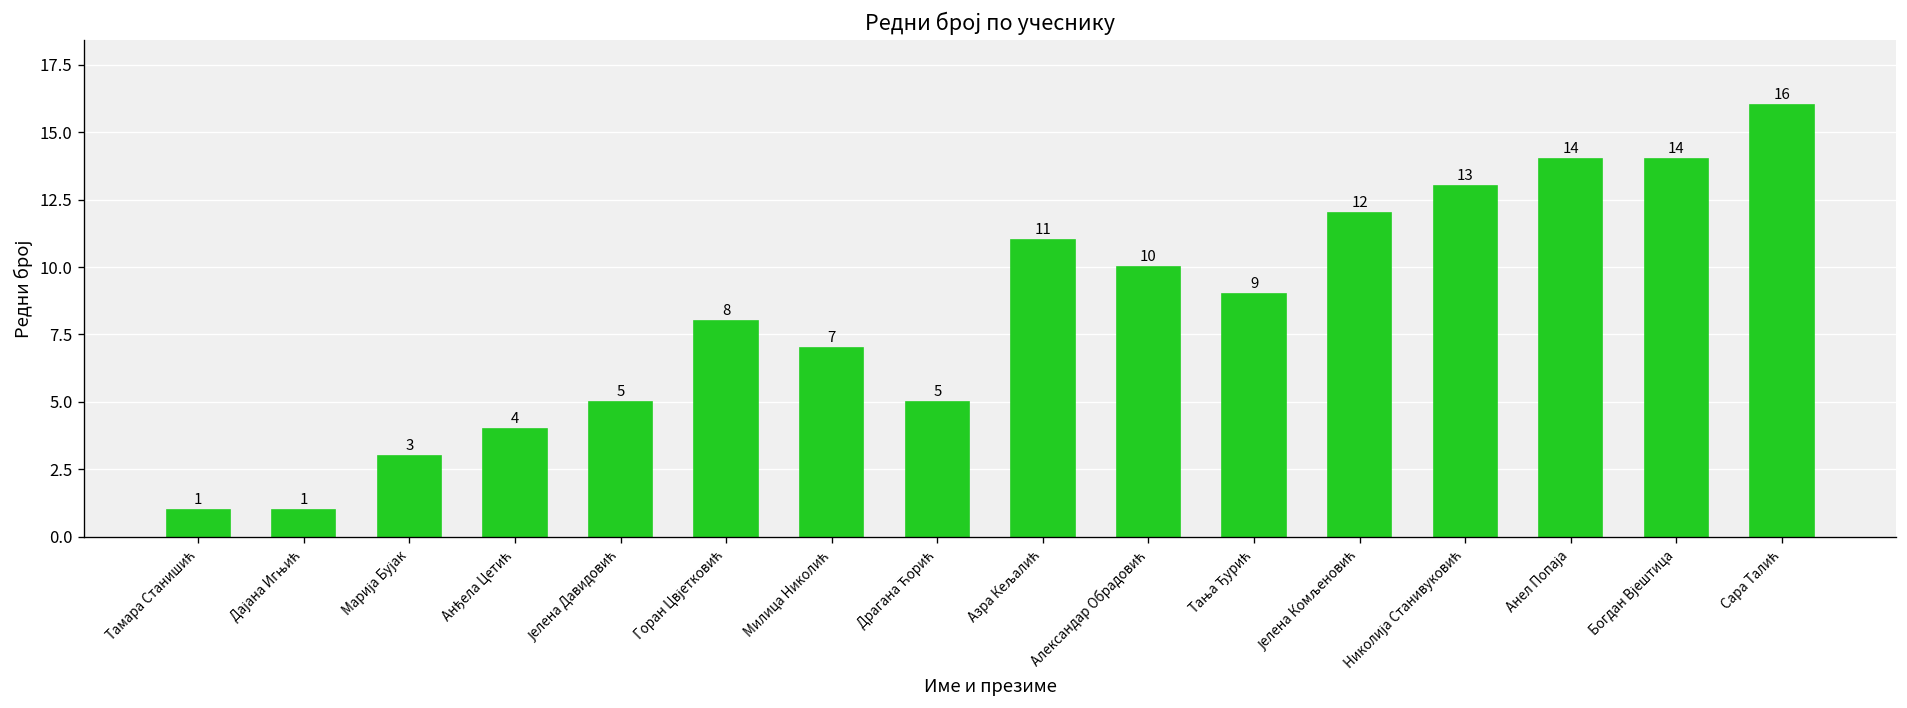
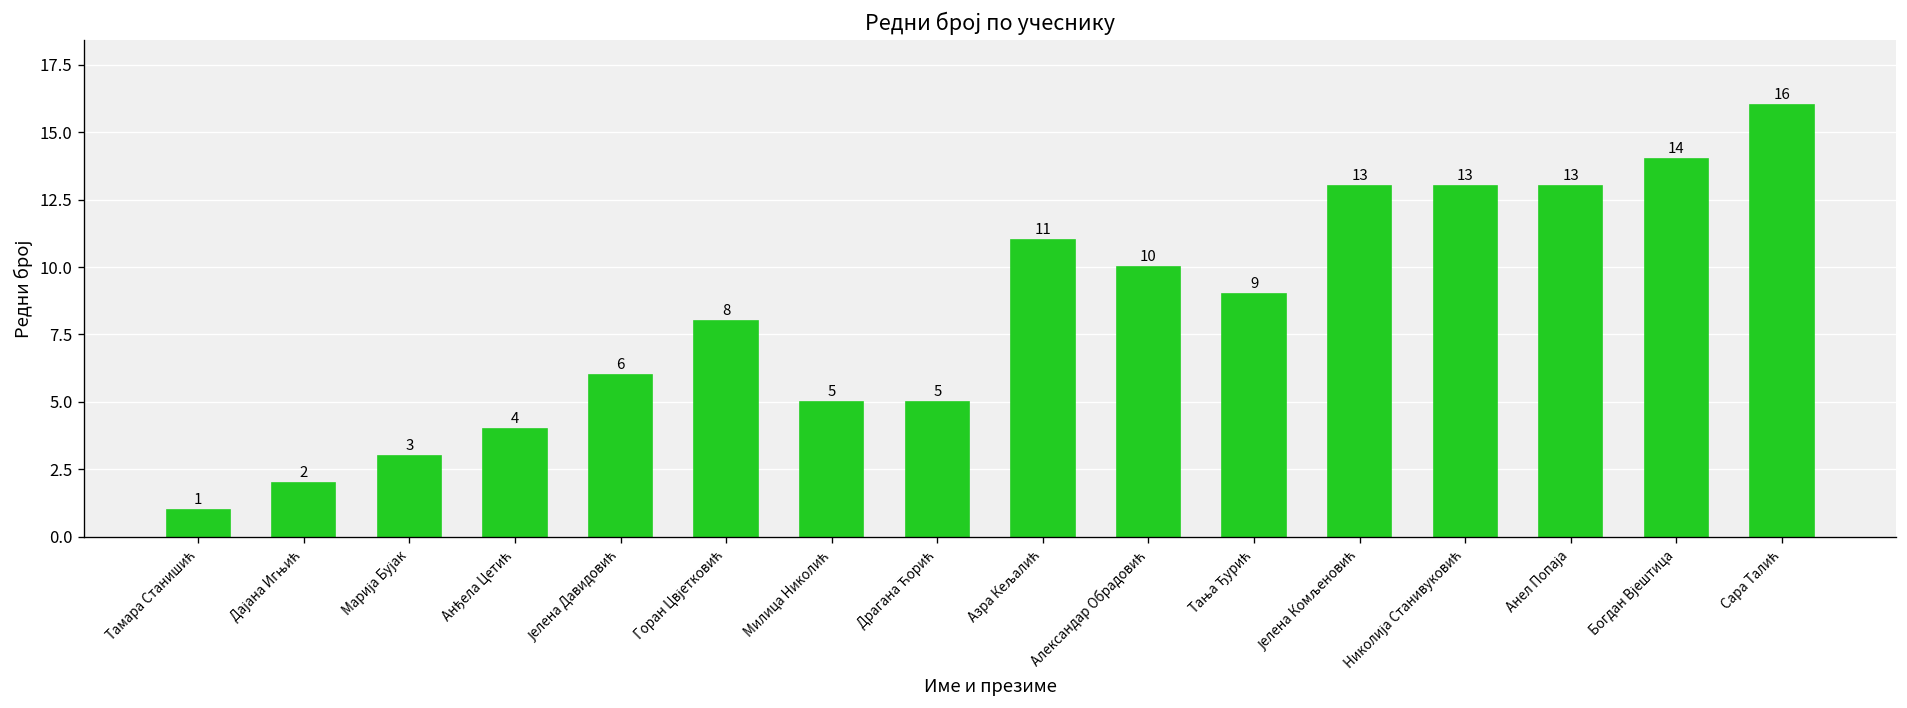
  {
    "Тамара Станишић": 1,
-   "Дајана Игњић": 1,
+   "Дајана Игњић": 2,
    "Марија Бујак": 3,
    "Анђела Цетић": 4,
-   "Јелена Давидовић": 5,
+   "Јелена Давидовић": 6,
    "Горан Цвјетковић": 8,
-   "Милица Николић": 7,
+   "Милица Николић": 5,
    "Драгана Ћорић": 5,
    "Азра Кељалић": 11,
    "Александар Обрадовић": 10,
    "Тања Ђурић": 9,
-   "Јелена Комљеновић": 12,
+   "Јелена Комљеновић": 13,
    "Николија Станивуковић": 13,
-   "Анел Попаја": 14,
+   "Анел Попаја": 13,
    "Богдан Вјештица": 14,
    "Сара Талић": 16
  }
